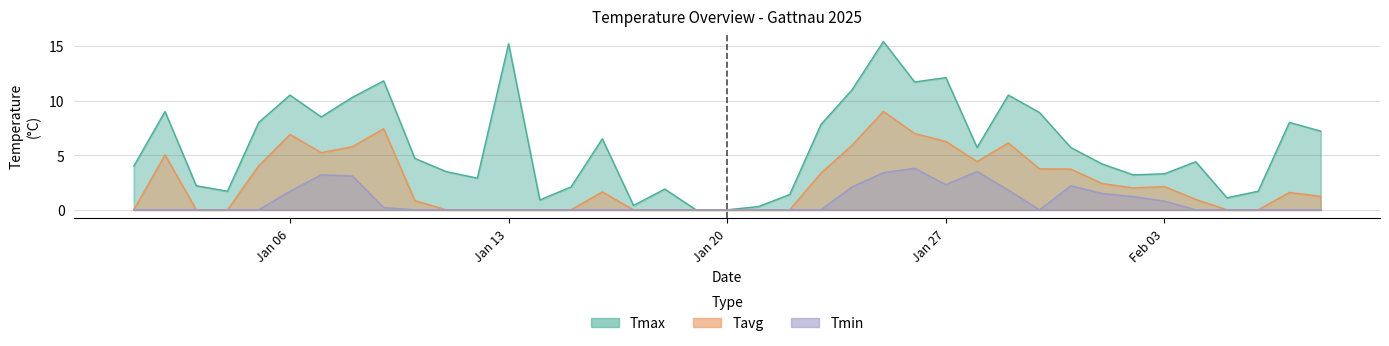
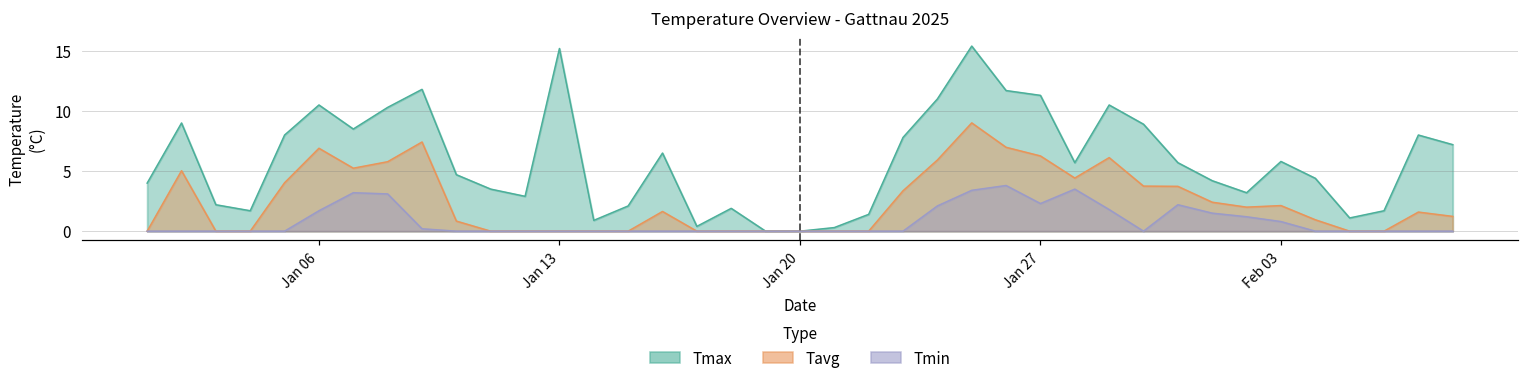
  {
    "Tmax": {
      "Jan 06": 10.5,
      "Jan 13": 15.2,
-     "Jan 27": 12.1,
-     "Feb 03": 3.3
+     "Jan 27": 11.3,
+     "Feb 03": 5.8
    },
    "Tavg": {
      "Jan 06": 6.9,
      "Jan 27": 6.3,
      "Feb 03": 2.1
    },
    "Tmin": {
      "Jan 06": 1.7,
      "Jan 27": 2.3,
      "Feb 03": 0.8
    }
  }
